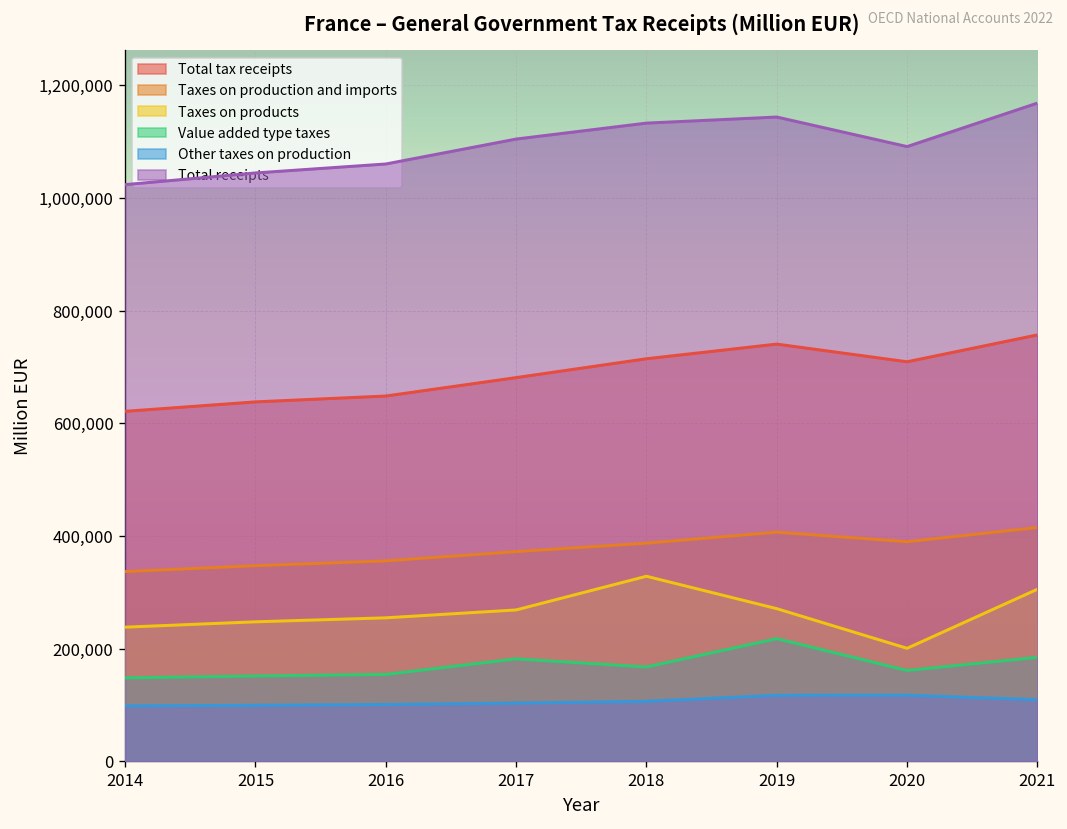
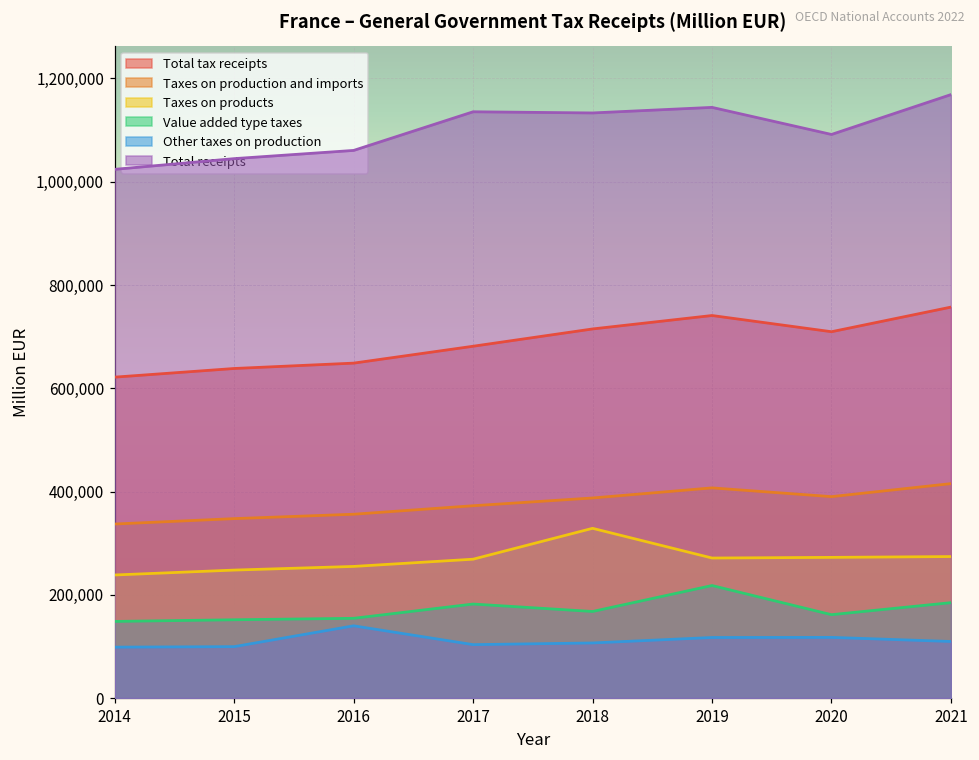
  {
    "Taxes on products": {
      "2014": "240,000",
      "2015": "250,000",
      "2016": "250,000",
      "2017": "270,000",
      "2018": "330,000",
      "2019": "270,000",
-     "2020": "200,000",
-     "2021": "310,000"
+     "2020": "270,000",
+     "2021": "270,000"
    },
    "Value added type taxes": {
      "2014": "150,000",
      "2015": "150,000",
      "2016": "150,000",
      "2017": "180,000",
      "2018": "170,000",
      "2019": "220,000",
      "2020": "160,000",
      "2021": "180,000"
    },
    "Other taxes on production": {
      "2014": "100,000",
      "2015": "100,000",
-     "2016": "100,000",
+     "2016": "140,000",
      "2017": "100,000",
      "2018": "110,000",
      "2019": "120,000",
      "2020": "120,000",
      "2021": "110,000"
    },
    "Total receipts": {
      "2014": "1,020,000",
-     "2017": "1,100,000",
+     "2017": "1,140,000",
      "2018": "1,130,000",
      "2019": "1,140,000",
      "2020": "1,090,000",
      "2021": "1,170,000"
    }
  }
